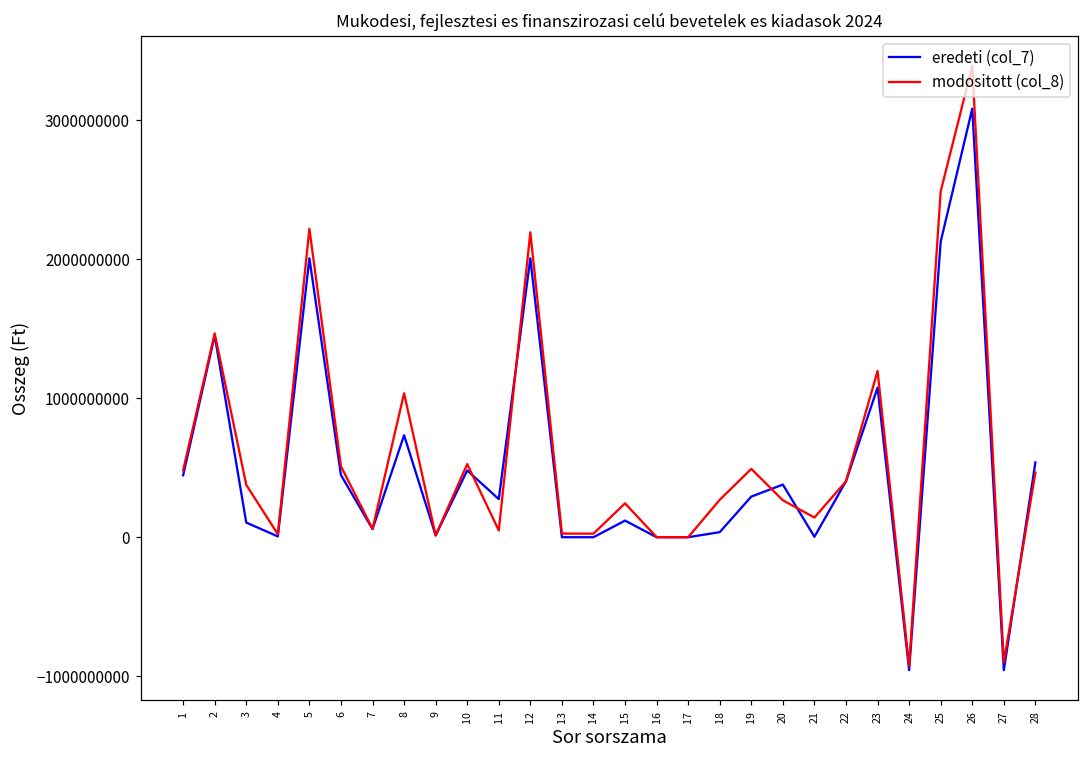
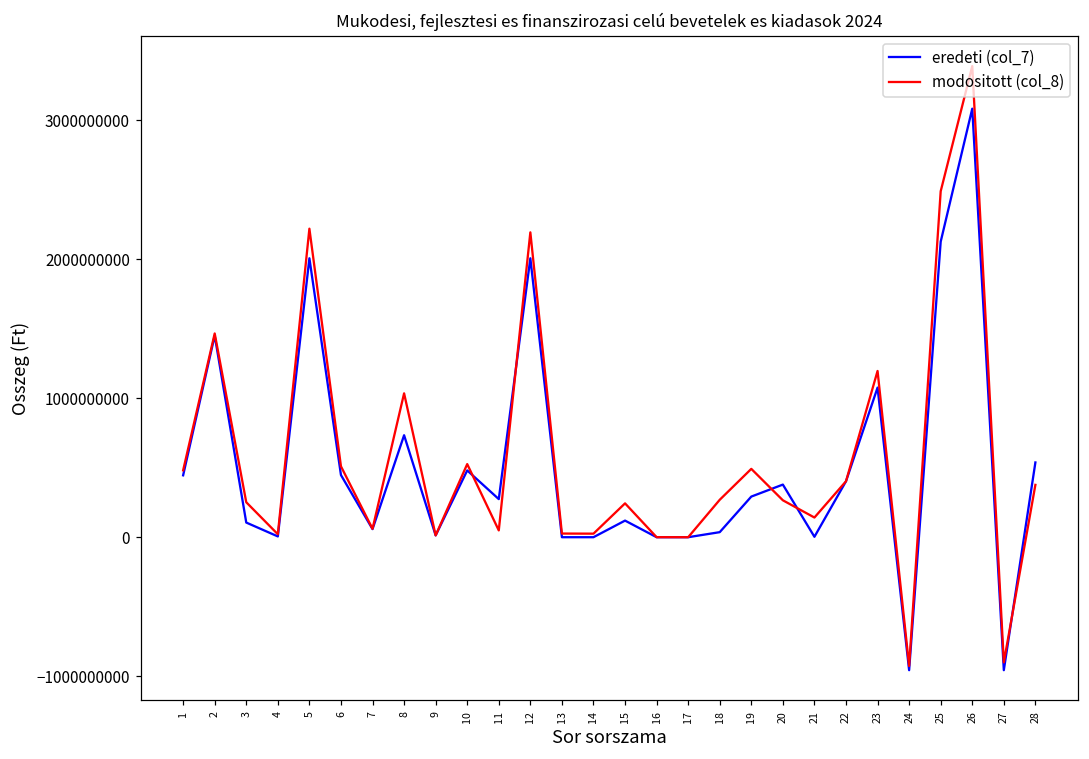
  {
    "eredeti (col_7)": {
      "1": 450000000,
      "3": 110000000,
      "5": 2010000000,
      "6": 450000000,
      "8": 730000000,
      "10": 480000000,
      "11": 270000000,
      "12": 2010000000,
      "13": 0,
      "14": 0,
      "15": 120000000,
      "18": 40000000,
      "19": 290000000,
      "20": 380000000,
      "21": 0,
      "23": 1080000000,
      "24": -960000000,
      "25": 2130000000,
      "26": 3080000000,
      "27": -960000000,
      "28": 540000000
    },
    "modositott (col_8)": {
      "1": 480000000,
-     "3": 380000000,
+     "3": 250000000,
      "5": 2220000000,
      "6": 510000000,
      "8": 1030000000,
      "10": 530000000,
      "11": 50000000,
      "12": 2190000000,
      "13": 30000000,
      "14": 30000000,
      "15": 240000000,
      "18": 270000000,
      "19": 490000000,
      "20": 270000000,
      "21": 140000000,
      "23": 1200000000,
      "24": -930000000,
      "25": 2490000000,
      "27": -900000000,
-     "28": 470000000
+     "28": 380000000
    }
  }
